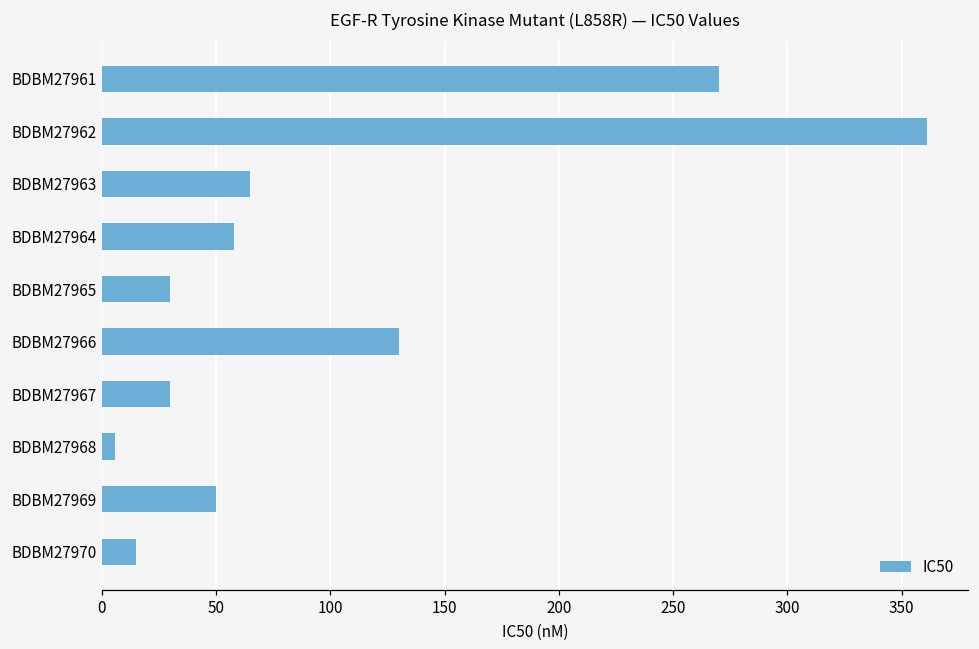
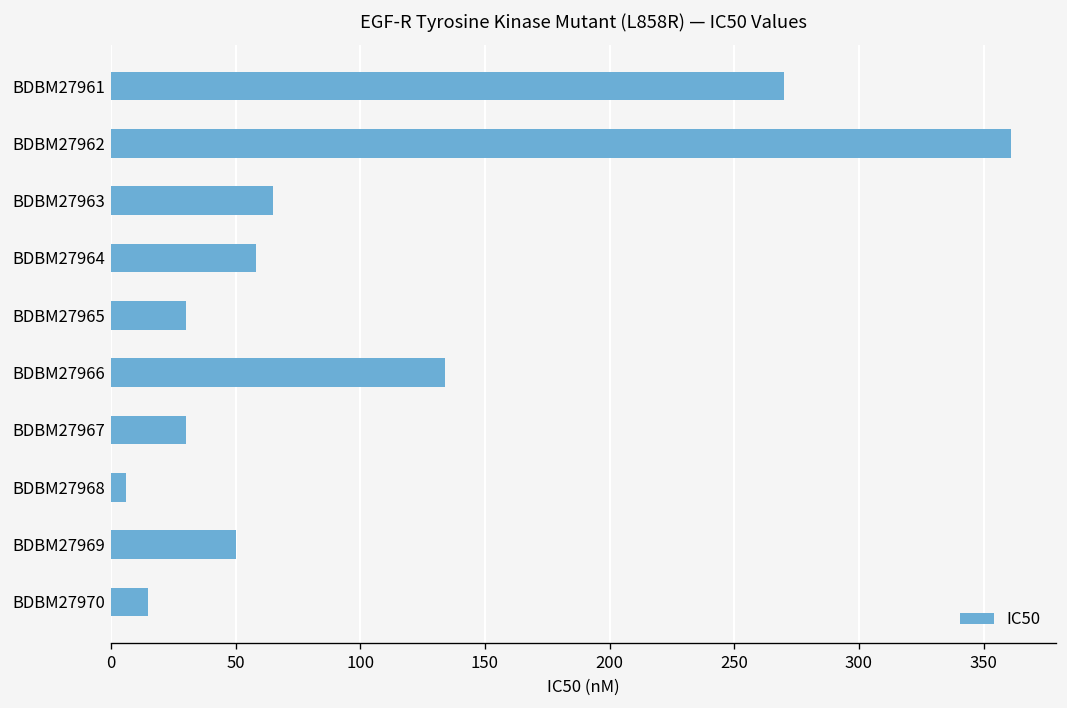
  {
    "BDBM27961": 270,
    "BDBM27962": 361,
    "BDBM27963": 65,
    "BDBM27964": 58,
    "BDBM27965": 30,
-   "BDBM27966": 130,
+   "BDBM27966": 134,
    "BDBM27967": 30,
    "BDBM27968": 6,
    "BDBM27969": 50,
    "BDBM27970": 15
  }
